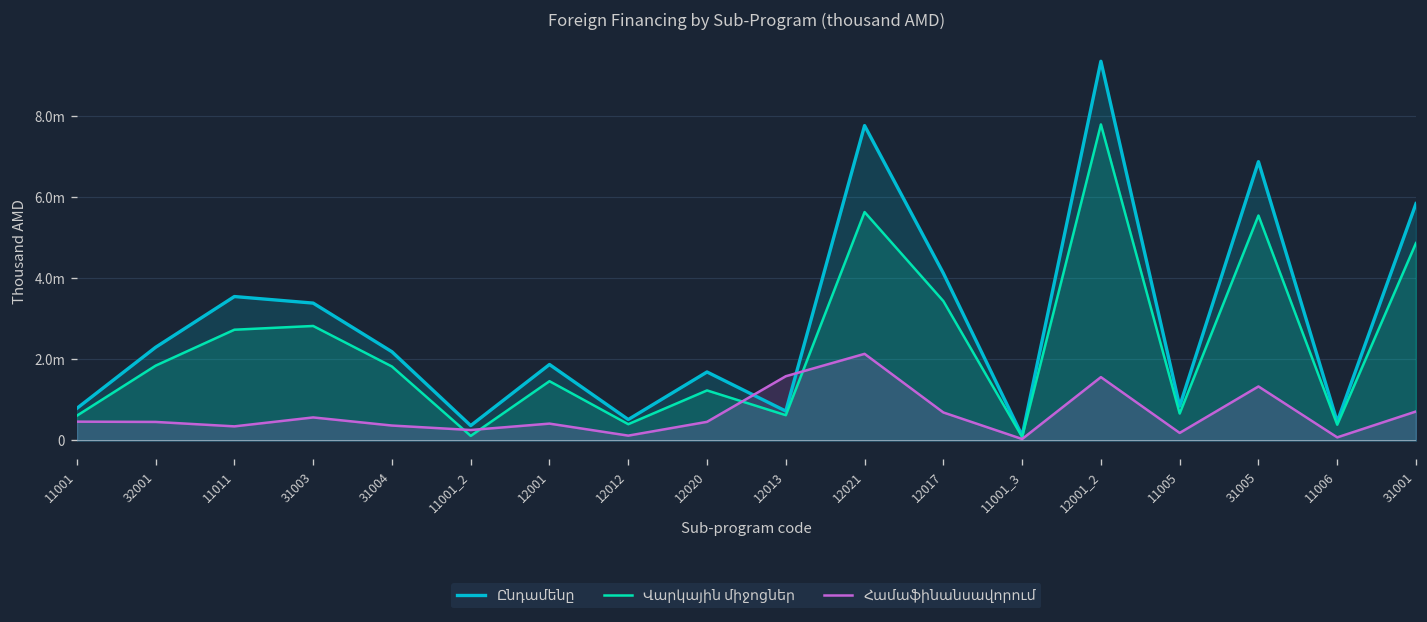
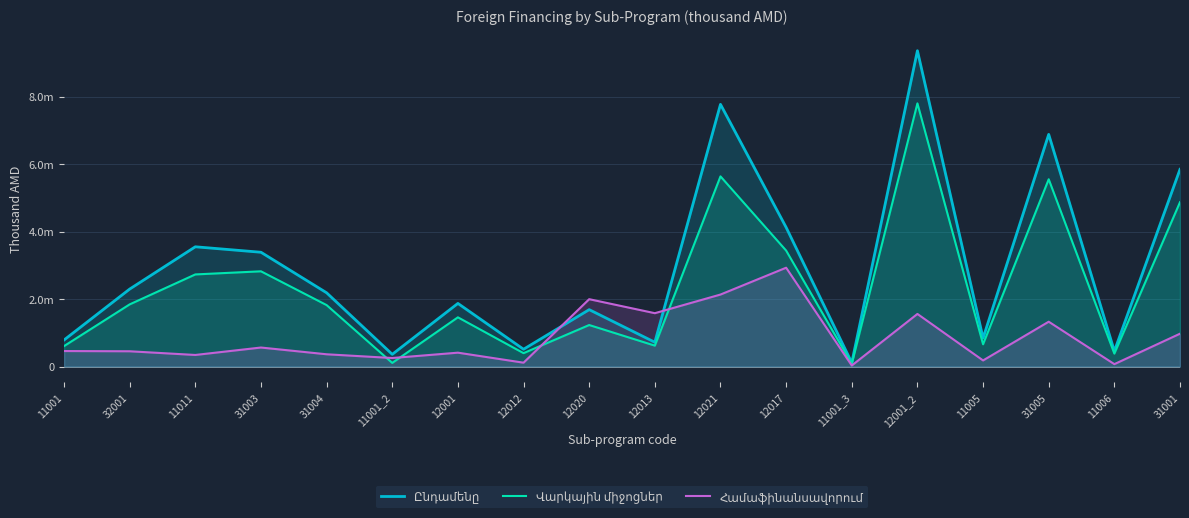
  {
    "Համաֆինանսավորում": {
      "11001": "0.5m",
      "32001": "0.5m",
      "11011": "0.3m",
      "31003": "0.6m",
      "31004": "0.4m",
      "11001_2": "0.3m",
      "12001": "0.4m",
      "12012": "0.1m",
-     "12020": "0.5m",
+     "12020": "2.0m",
      "12013": "1.6m",
      "12021": "2.1m",
-     "12017": "0.7m",
+     "12017": "2.9m",
      "12001_2": "1.6m",
      "11005": "0.2m",
      "31005": "1.3m",
      "11006": "0.1m",
-     "31001": "0.7m"
+     "31001": "1.0m"
    }
  }
